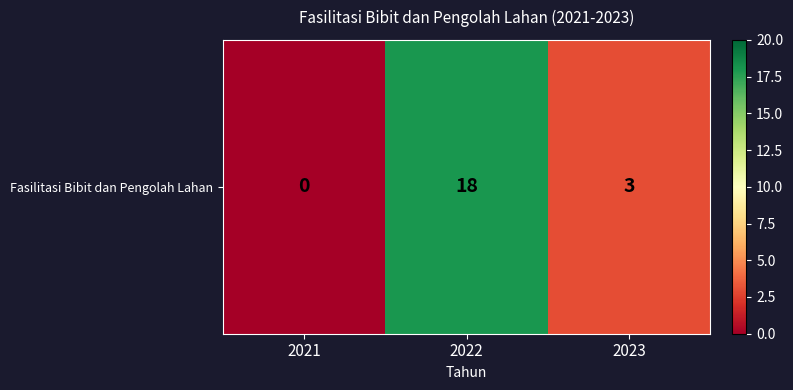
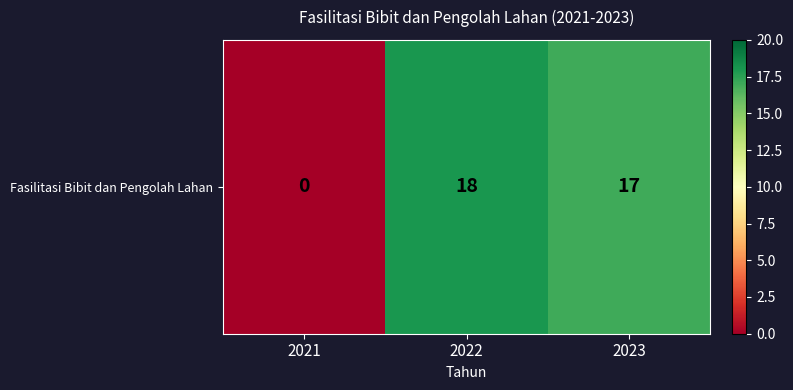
  {
    "Fasilitasi Bibit dan Pengolah Lahan": {
      "2021": 0,
      "2022": 18,
-     "2023": 3
+     "2023": 17
    }
  }
